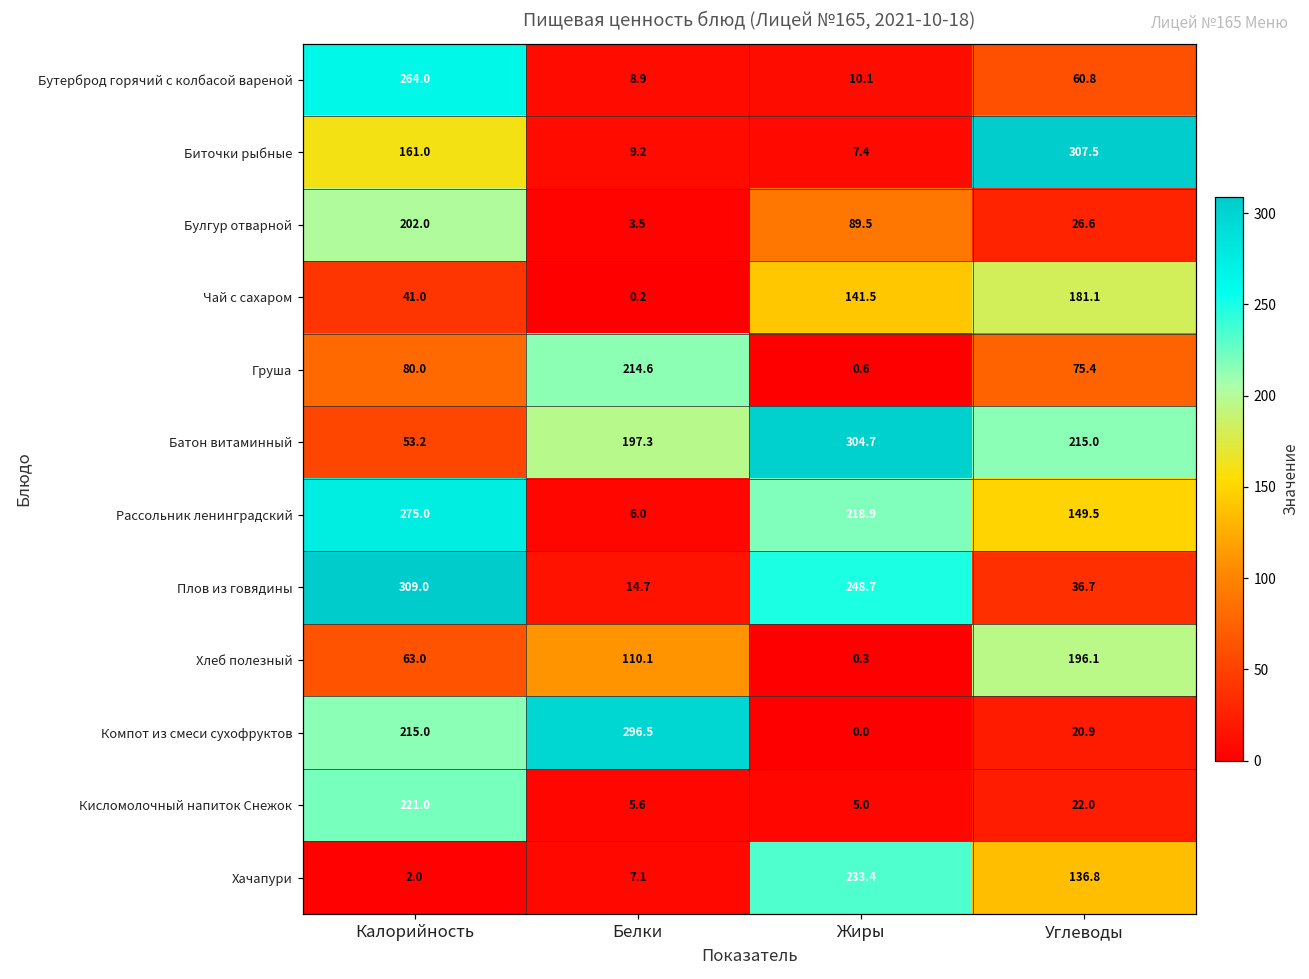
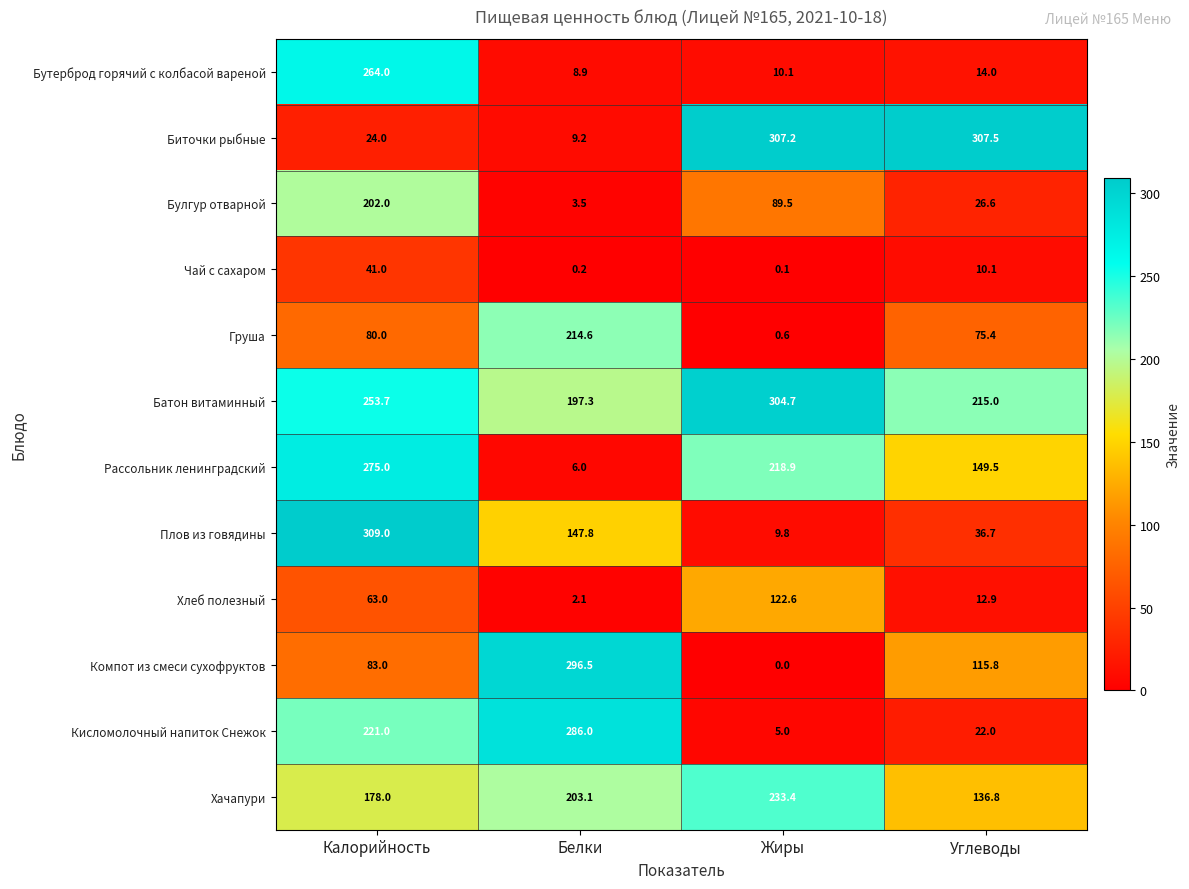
  {
    "Бутерброд горячий с колбасой вареной": {
      "Калорийность": 264.0,
      "Белки": 8.9,
      "Жиры": 10.1,
-     "Углеводы": 60.8
+     "Углеводы": 14.0
    },
    "Биточки рыбные": {
-     "Калорийность": 161.0,
+     "Калорийность": 24.0,
      "Белки": 9.2,
-     "Жиры": 7.4,
+     "Жиры": 307.2,
      "Углеводы": 307.5
    },
    "Булгур отварной": {
      "Калорийность": 202.0,
      "Белки": 3.5,
      "Жиры": 89.5,
      "Углеводы": 26.6
    },
    "Чай с сахаром": {
      "Калорийность": 41.0,
      "Белки": 0.2,
-     "Жиры": 141.5,
-     "Углеводы": 181.1
+     "Жиры": 0.1,
+     "Углеводы": 10.1
    },
    "Груша": {
      "Калорийность": 80.0,
      "Белки": 214.6,
      "Жиры": 0.6,
      "Углеводы": 75.4
    },
    "Батон витаминный": {
-     "Калорийность": 53.2,
+     "Калорийность": 253.7,
      "Белки": 197.3,
      "Жиры": 304.7,
      "Углеводы": 215.0
    },
    "Рассольник ленинградский": {
      "Калорийность": 275.0,
      "Белки": 6.0,
      "Жиры": 218.9,
      "Углеводы": 149.5
    },
    "Плов из говядины": {
      "Калорийность": 309.0,
-     "Белки": 14.7,
-     "Жиры": 248.7,
+     "Белки": 147.8,
+     "Жиры": 9.8,
      "Углеводы": 36.7
    },
    "Хлеб полезный": {
      "Калорийность": 63.0,
-     "Белки": 110.1,
-     "Жиры": 0.3,
-     "Углеводы": 196.1
+     "Белки": 2.1,
+     "Жиры": 122.6,
+     "Углеводы": 12.9
    },
    "Компот из смеси сухофруктов": {
-     "Калорийность": 215.0,
+     "Калорийность": 83.0,
      "Белки": 296.5,
      "Жиры": 0.0,
-     "Углеводы": 20.9
+     "Углеводы": 115.8
    },
    "Кисломолочный напиток Снежок": {
      "Калорийность": 221.0,
-     "Белки": 5.6,
+     "Белки": 286.0,
      "Жиры": 5.0,
      "Углеводы": 22.0
    },
    "Хачапури": {
-     "Калорийность": 2.0,
-     "Белки": 7.1,
+     "Калорийность": 178.0,
+     "Белки": 203.1,
      "Жиры": 233.4,
      "Углеводы": 136.8
    }
  }
